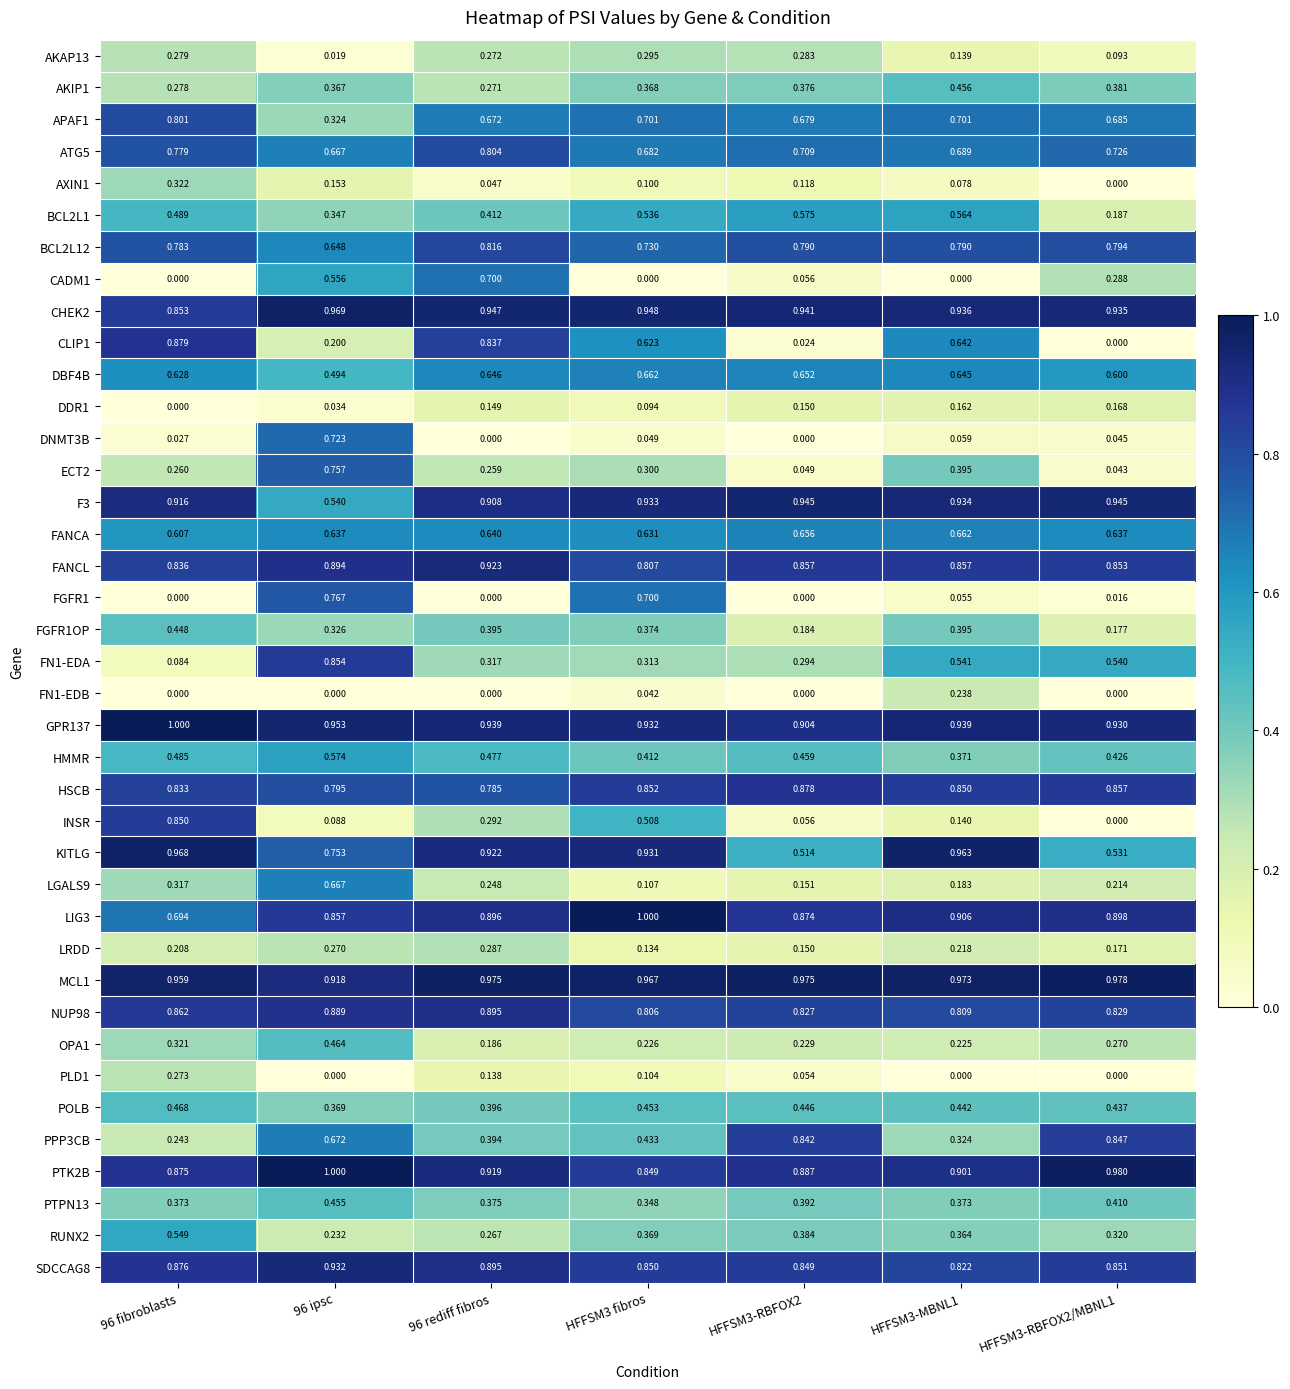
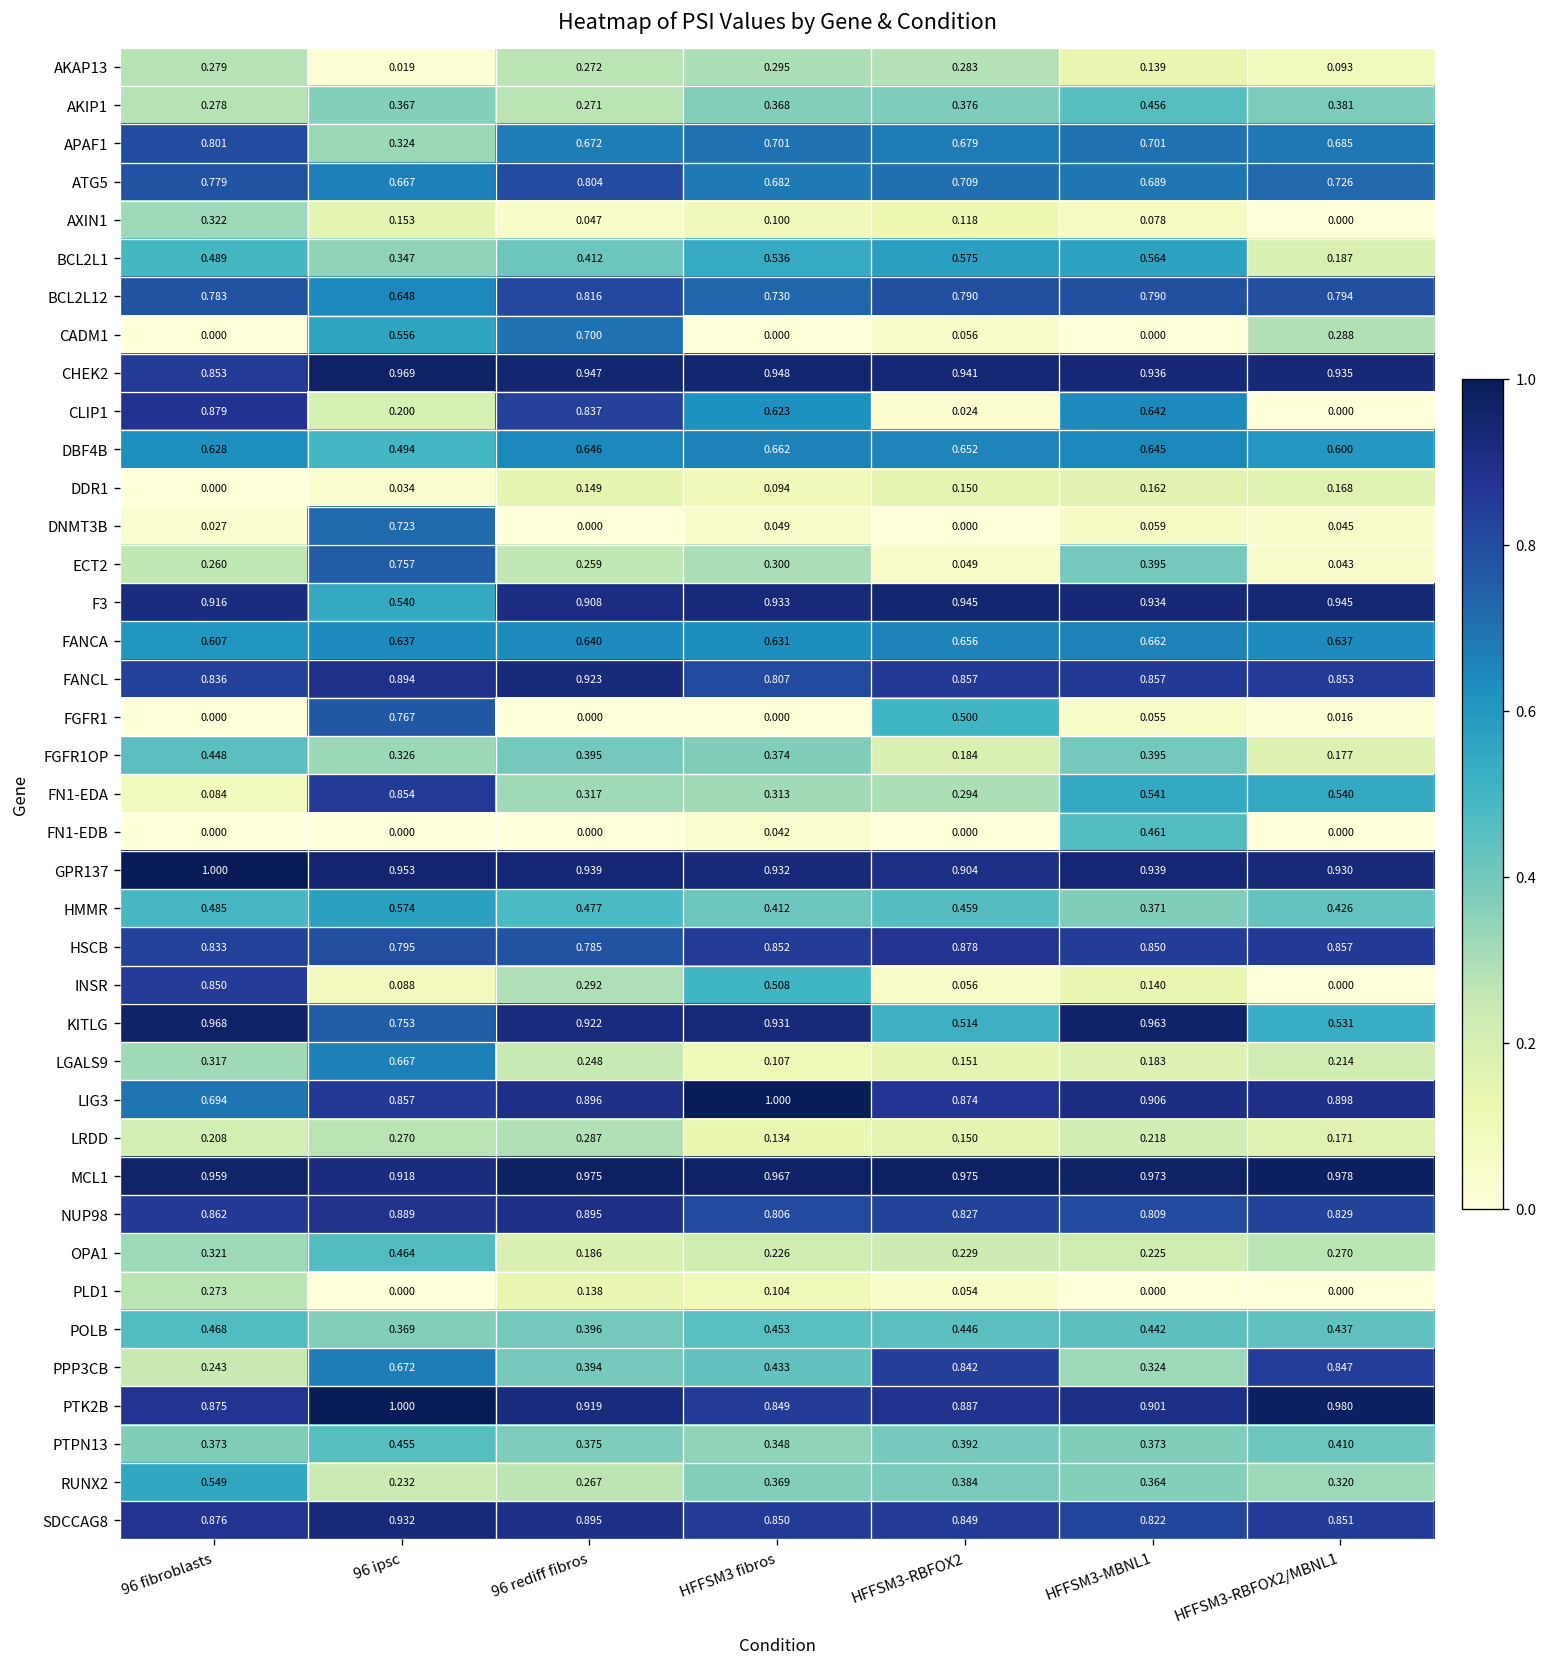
  {
    "FGFR1": {
      "96 fibroblasts": 0.000,
      "96 ipsc": 0.767,
      "96 rediff fibros": 0.000,
-     "HFFSM3 fibros": 0.700,
-     "HFFSM3-RBFOX2": 0.000,
+     "HFFSM3 fibros": 0.000,
+     "HFFSM3-RBFOX2": 0.500,
      "HFFSM3-MBNL1": 0.055,
      "HFFSM3-RBFOX2/MBNL1": 0.016
    },
    "FN1-EDB": {
      "96 fibroblasts": 0.000,
      "96 ipsc": 0.000,
      "96 rediff fibros": 0.000,
      "HFFSM3 fibros": 0.042,
      "HFFSM3-RBFOX2": 0.000,
-     "HFFSM3-MBNL1": 0.238,
+     "HFFSM3-MBNL1": 0.461,
      "HFFSM3-RBFOX2/MBNL1": 0.000
    }
  }
